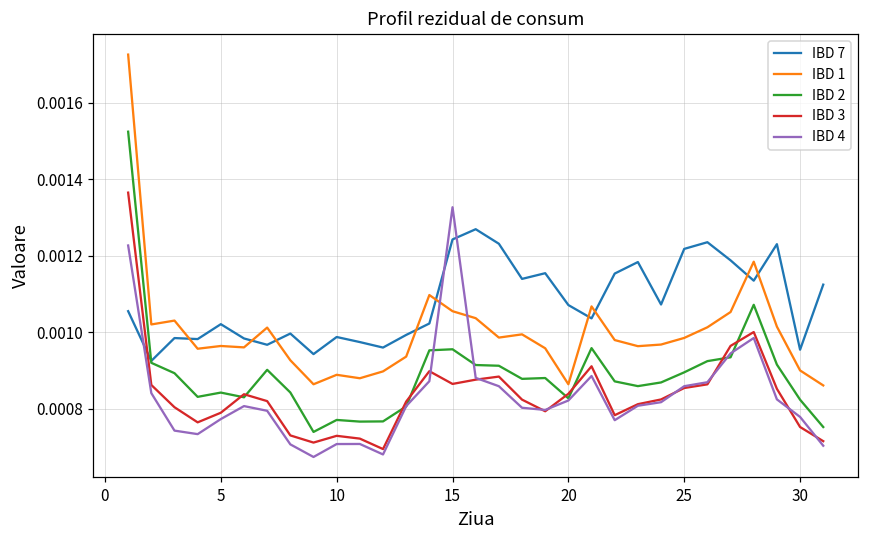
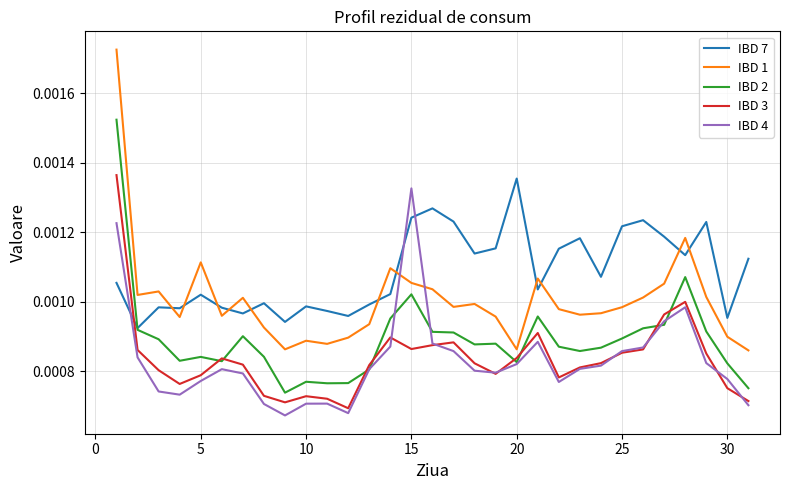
  {
    "IBD 7": {
      "5": 0.00102,
      "10": 0.00099,
      "15": 0.00124,
-     "20": 0.00107,
+     "20": 0.00135,
      "25": 0.00122,
      "30": 0.00095
    },
    "IBD 1": {
-     "5": 0.00096,
+     "5": 0.00111,
      "10": 0.00089,
      "15": 0.00105,
      "20": 0.00086,
      "25": 0.00098,
      "30": 0.00090
    },
    "IBD 2": {
      "5": 0.00084,
      "10": 0.00077,
-     "15": 0.00096,
+     "15": 0.00102,
      "25": 0.00089,
      "30": 0.00082
    },
    "IBD 3": {
      "5": 0.00079,
      "10": 0.00073,
      "15": 0.00086,
      "20": 0.00084,
      "30": 0.00075
    },
    "IBD 4": {
      "5": 0.00077,
      "10": 0.00071,
      "15": 0.00133,
      "30": 0.00078
    }
  }
